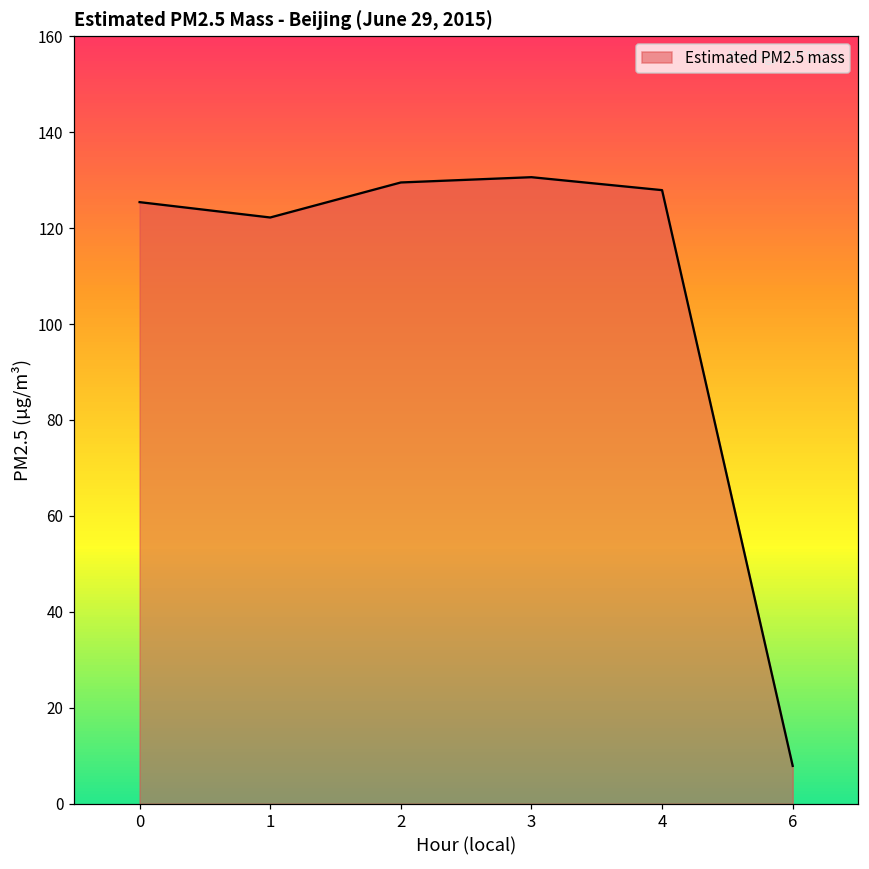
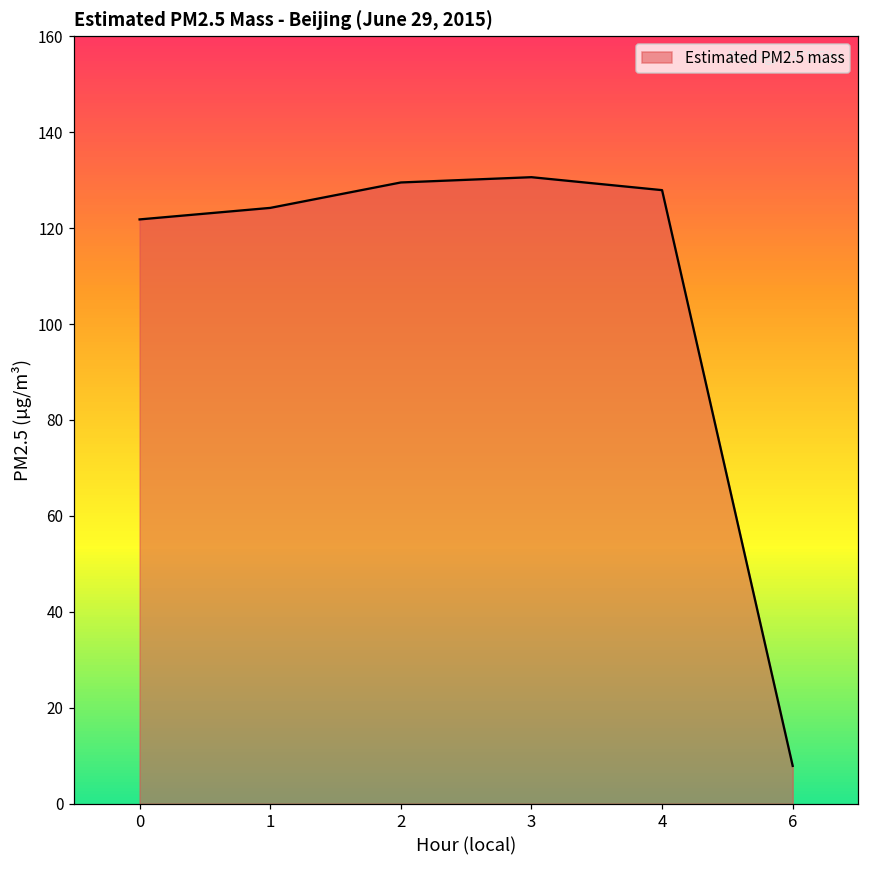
  {
-   "0": 125,
-   "1": 122,
+   "0": 122,
+   "1": 124,
    "2": 130,
    "3": 131,
    "4": 128,
    "6": 8
  }
